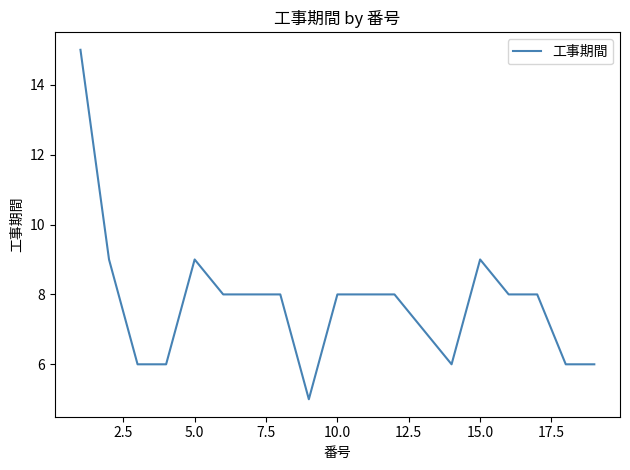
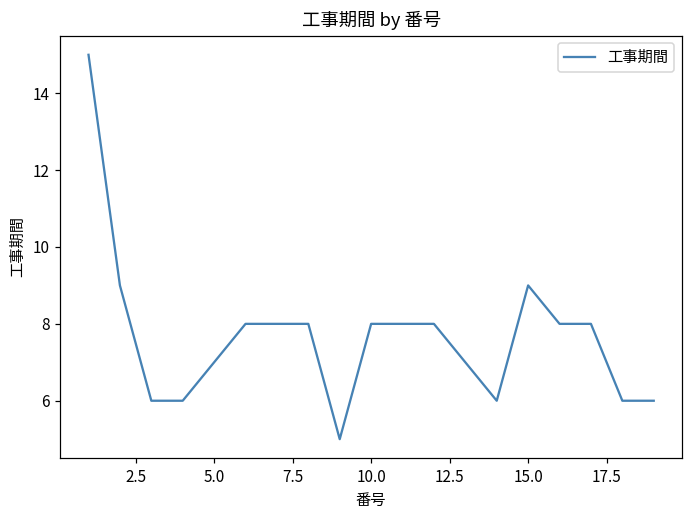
  {
-   "5.0": 9,
+   "5.0": 7,
    "10.0": 8,
    "15.0": 9
  }
